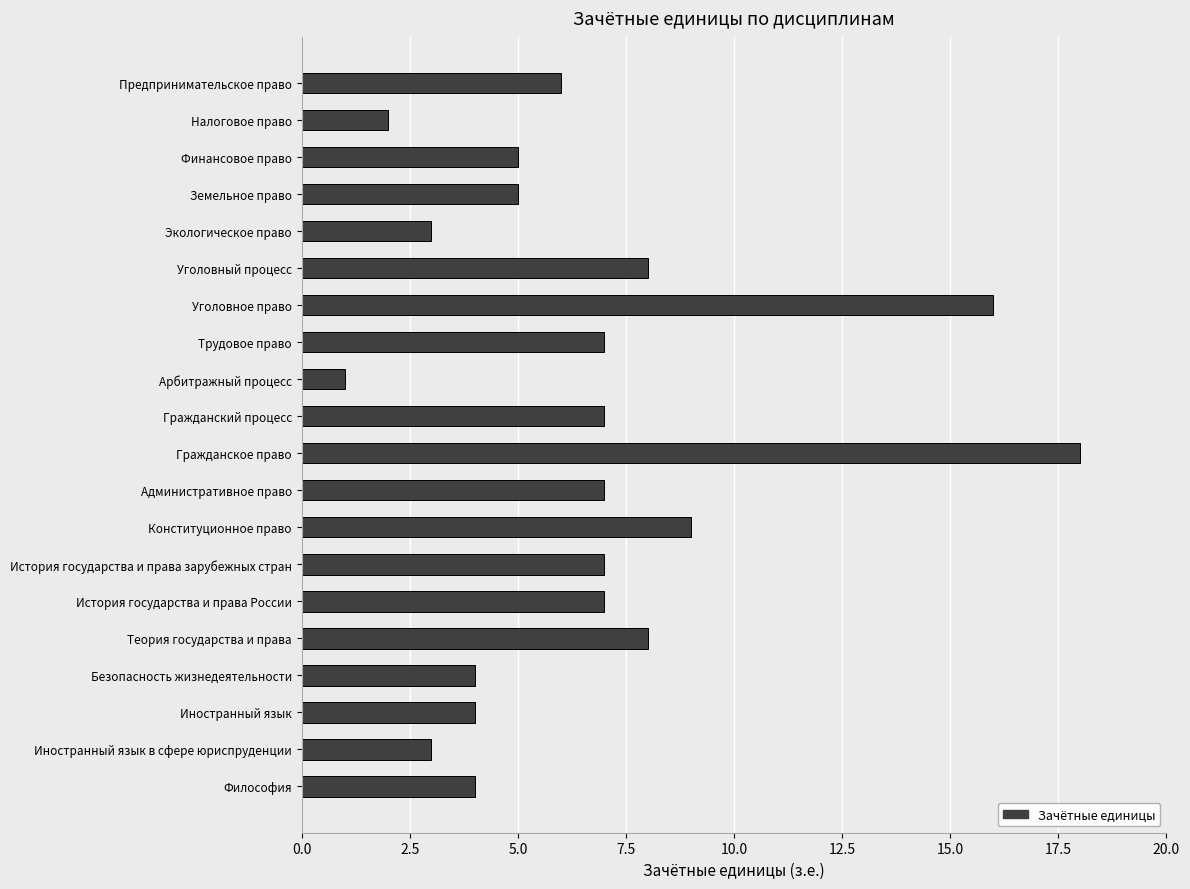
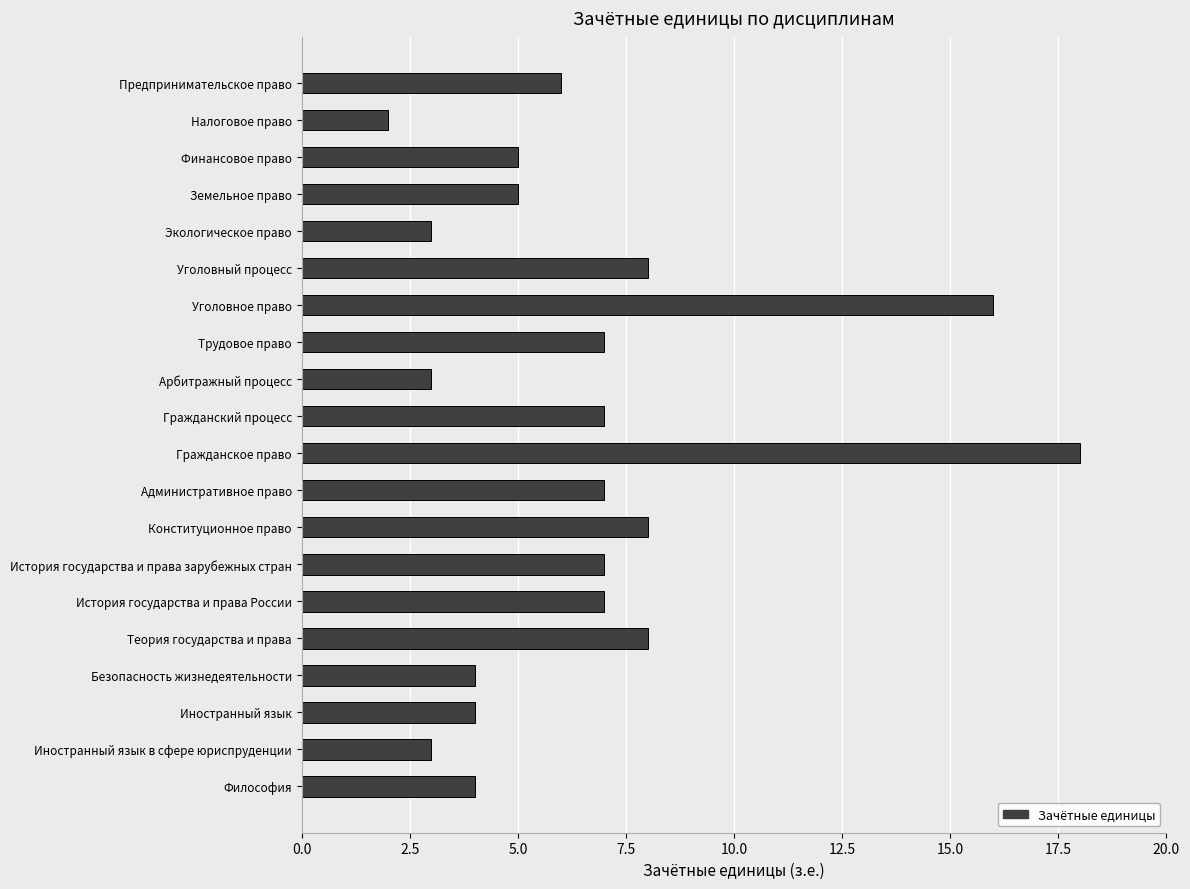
  {
    "Предпринимательское право": 6,
    "Налоговое право": 2,
    "Финансовое право": 5,
    "Земельное право": 5,
    "Экологическое право": 3,
    "Уголовный процесс": 8,
    "Уголовное право": 16,
    "Трудовое право": 7,
-   "Арбитражный процесс": 1,
+   "Арбитражный процесс": 3,
    "Гражданский процесс": 7,
    "Гражданское право": 18,
    "Административное право": 7,
-   "Конституционное право": 9,
+   "Конституционное право": 8,
    "История государства и права зарубежных стран": 7,
    "История государства и права России": 7,
    "Теория государства и права": 8,
    "Безопасность жизнедеятельности": 4,
    "Иностранный язык": 4,
    "Иностранный язык в сфере юриспруденции": 3,
    "Философия": 4
  }
